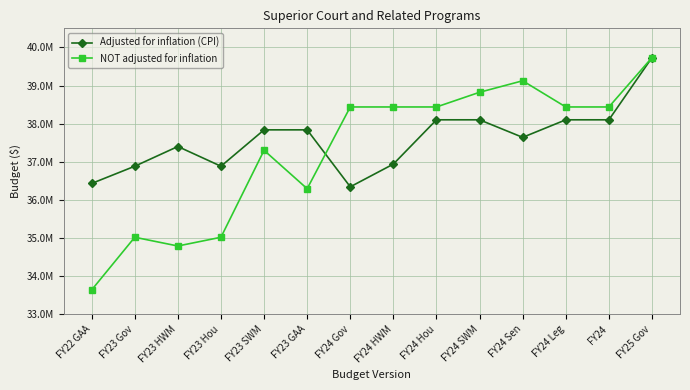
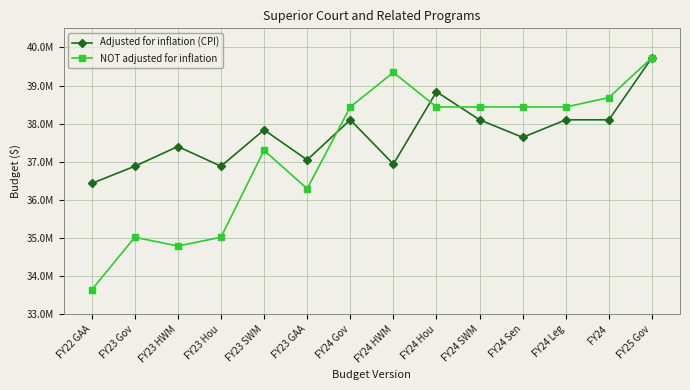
  {
    "Adjusted for inflation (CPI)": {
      "FY22 GAA": 36400000,
      "FY23 Gov": 36900000,
      "FY23 HWM": 37400000,
      "FY23 Hou": 36900000,
      "FY23 SWM": 37800000,
-     "FY23 GAA": 37800000,
-     "FY24 Gov": 36300000,
+     "FY23 GAA": 37000000,
+     "FY24 Gov": 38100000,
      "FY24 HWM": 36900000,
-     "FY24 Hou": 38100000,
+     "FY24 Hou": 38800000,
      "FY24 SWM": 38100000,
      "FY24 Sen": 37600000,
      "FY24 Leg": 38100000,
      "FY24": 38100000
    },
    "NOT adjusted for inflation": {
      "FY22 GAA": 33600000,
      "FY23 Gov": 35000000,
      "FY23 HWM": 34800000,
      "FY23 Hou": 35000000,
      "FY23 SWM": 37300000,
      "FY23 GAA": 36300000,
      "FY24 Gov": 38400000,
-     "FY24 HWM": 38400000,
+     "FY24 HWM": 39300000,
      "FY24 Hou": 38400000,
-     "FY24 SWM": 38800000,
-     "FY24 Sen": 39100000,
+     "FY24 SWM": 38400000,
+     "FY24 Sen": 38400000,
      "FY24 Leg": 38400000,
-     "FY24": 38400000
+     "FY24": 38700000
    }
  }
